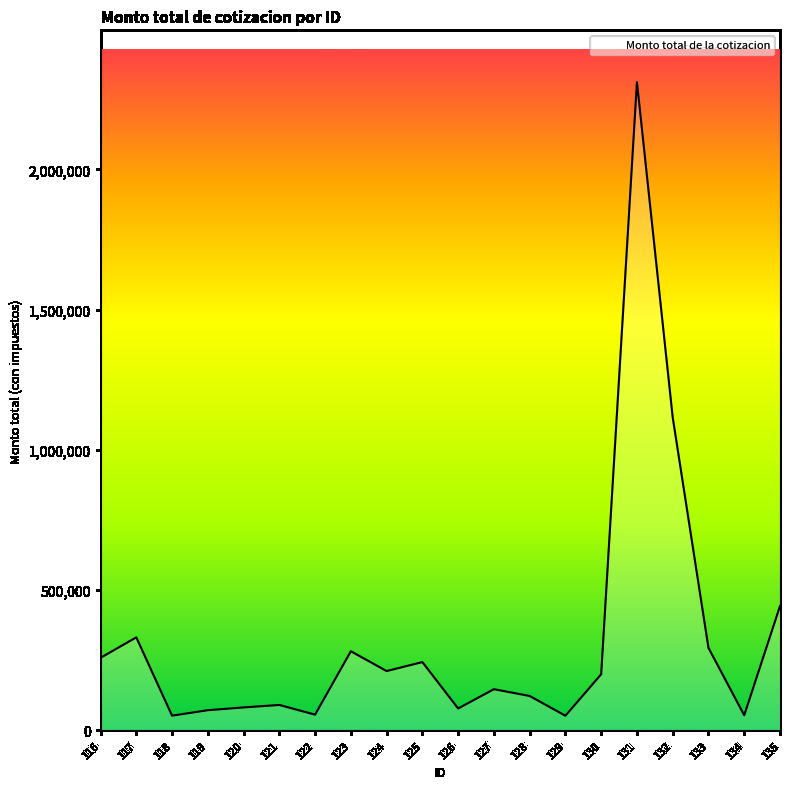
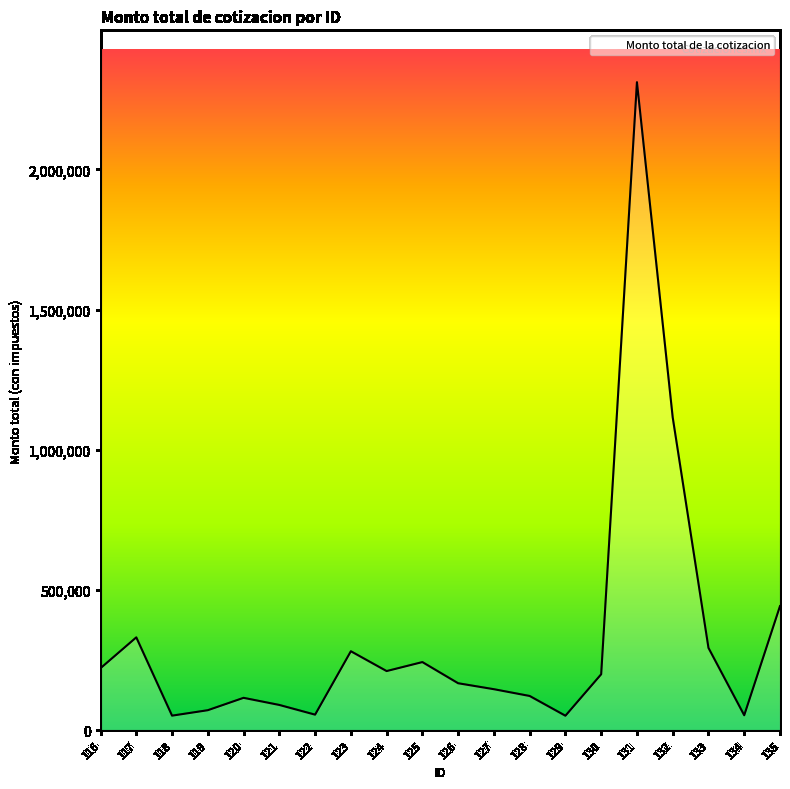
  {
-   "116": "260,000",
+   "116": "220,000",
    "117": "330,000",
    "118": "50,000",
    "119": "70,000",
-   "120": "80,000",
+   "120": "120,000",
    "121": "90,000",
    "122": "60,000",
    "123": "280,000",
    "124": "210,000",
    "125": "240,000",
-   "126": "80,000",
+   "126": "170,000",
    "127": "150,000",
    "128": "120,000",
    "129": "50,000",
    "130": "200,000",
    "131": "2,310,000",
    "132": "1,120,000",
    "133": "290,000",
    "134": "50,000",
    "135": "440,000"
  }
